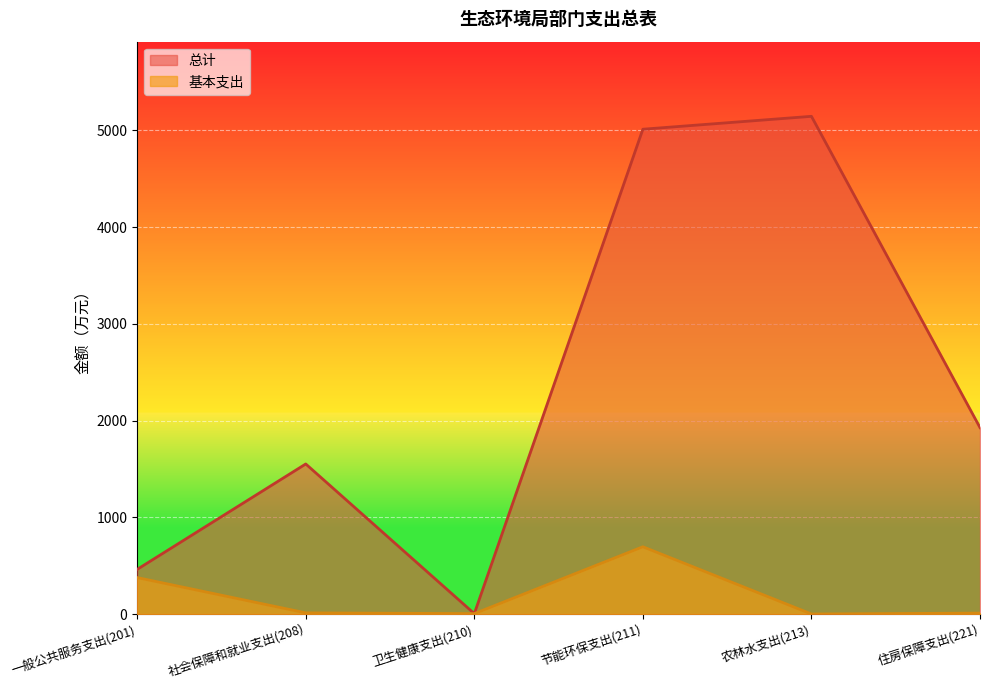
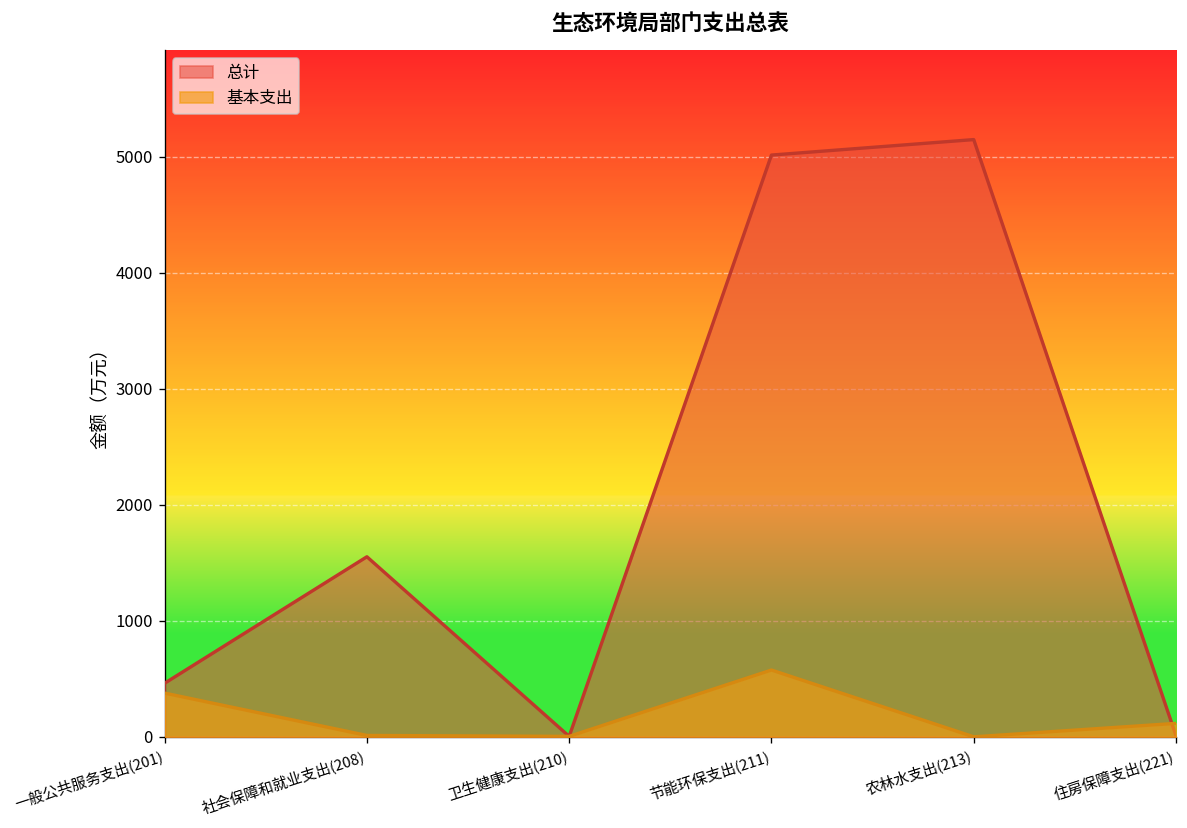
  {
    "总计": {
      "一般公共服务支出(201)": 500,
      "社会保障和就业支出(208)": 1600,
      "节能环保支出(211)": 5000,
      "农林水支出(213)": 5100,
-     "住房保障支出(221)": 1900
+     "住房保障支出(221)": 0
    },
    "基本支出": {
      "一般公共服务支出(201)": 400,
      "社会保障和就业支出(208)": 0,
-     "节能环保支出(211)": 700,
+     "节能环保支出(211)": 600,
      "农林水支出(213)": 0,
-     "住房保障支出(221)": 0
+     "住房保障支出(221)": 100
    }
  }
